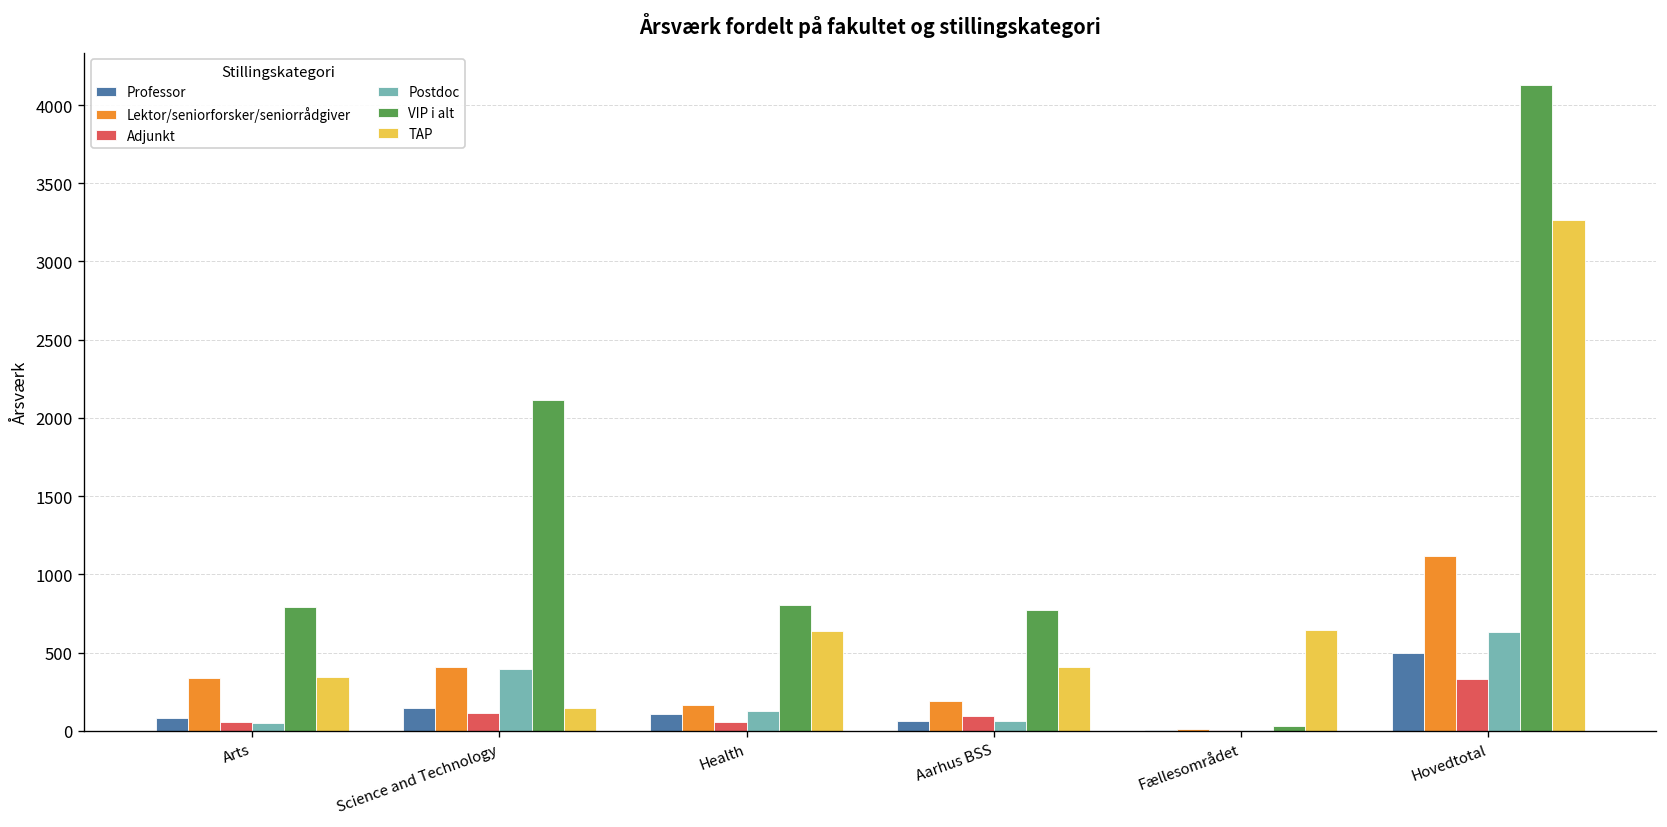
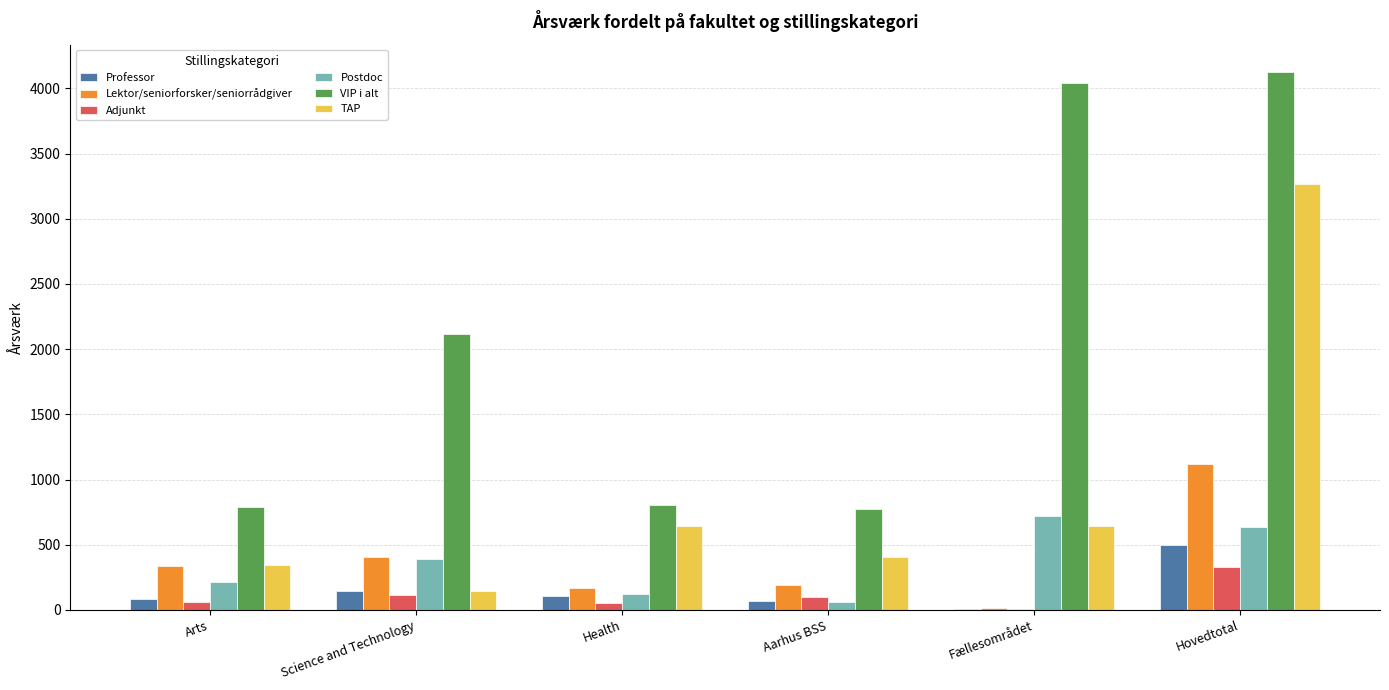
  {
    "Professor": {
      "Arts": 80,
      "Science and Technology": 140,
      "Health": 110,
      "Aarhus BSS": 70,
      "Hovedtotal": 500
    },
    "Lektor/seniorforsker/seniorrådgiver": {
      "Arts": 340,
      "Science and Technology": 410,
      "Health": 170,
      "Aarhus BSS": 190,
      "Hovedtotal": 1120
    },
    "Adjunkt": {
      "Arts": 60,
      "Science and Technology": 110,
      "Health": 60,
      "Aarhus BSS": 100,
      "Hovedtotal": 330
    },
    "Postdoc": {
-     "Arts": 50,
+     "Arts": 210,
      "Science and Technology": 390,
      "Health": 130,
      "Aarhus BSS": 60,
-     "Fællesområdet": 0,
+     "Fællesområdet": 720,
      "Hovedtotal": 640
    },
    "VIP i alt": {
      "Arts": 790,
      "Science and Technology": 2120,
      "Health": 800,
      "Aarhus BSS": 770,
-     "Fællesområdet": 30,
+     "Fællesområdet": 4040,
      "Hovedtotal": 4130
    },
    "TAP": {
      "Arts": 350,
      "Science and Technology": 150,
      "Health": 640,
      "Aarhus BSS": 410,
      "Fællesområdet": 650,
      "Hovedtotal": 3260
    }
  }
